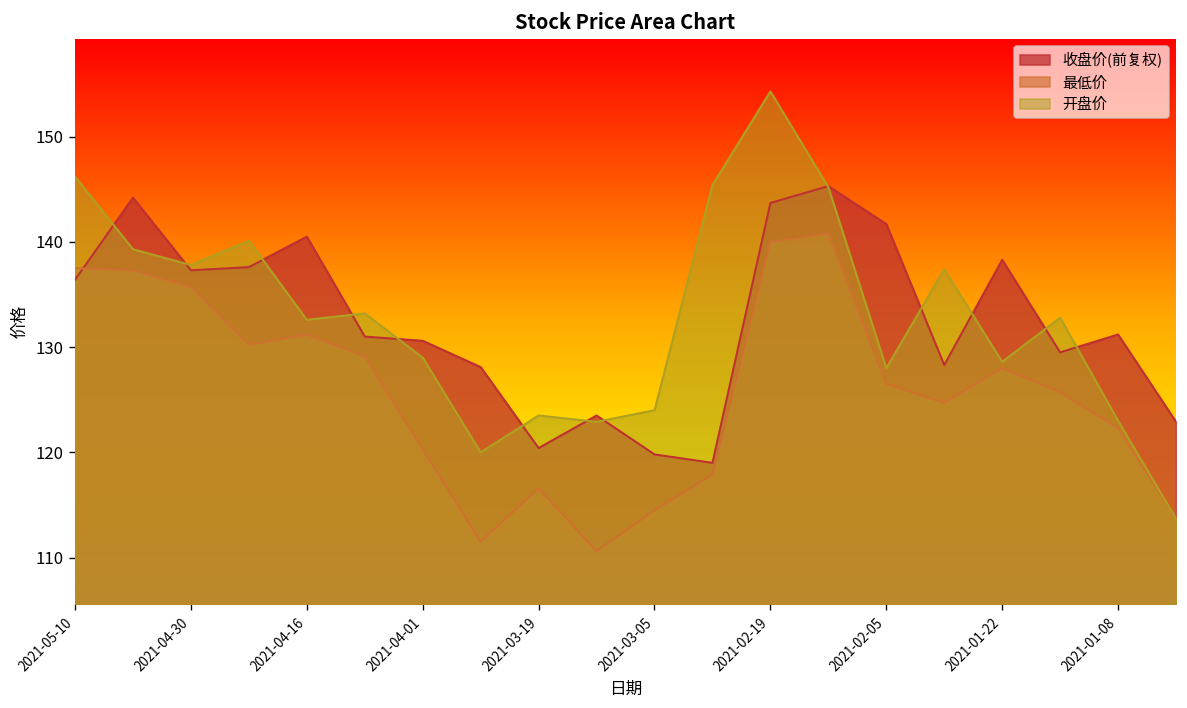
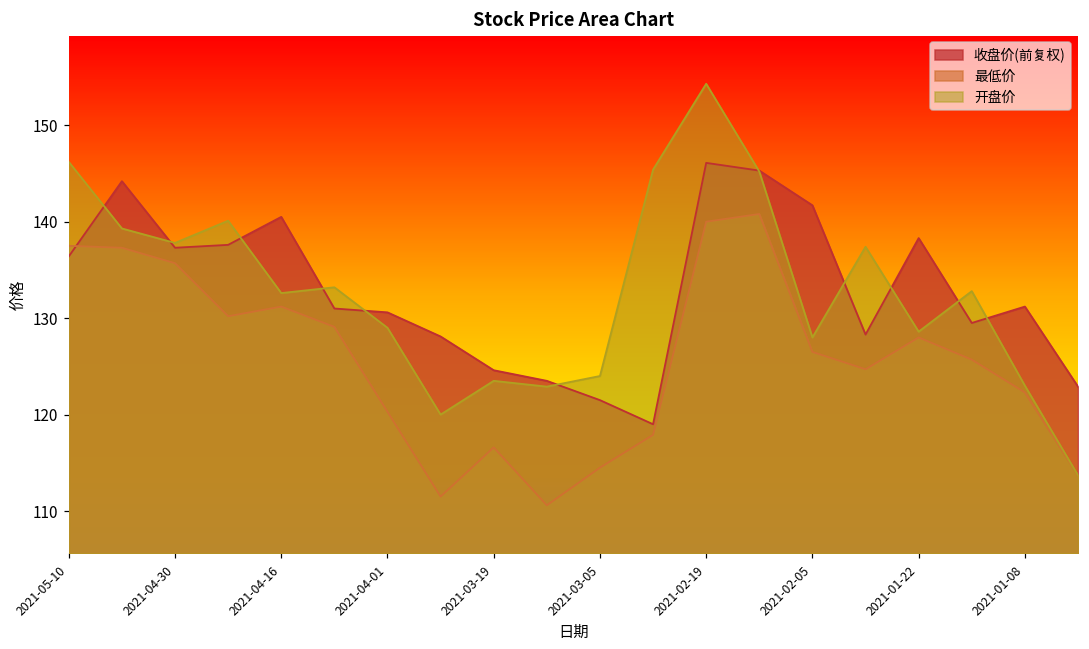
  {
    "收盘价(前复权)": {
      "2021-05-10": 136,
      "2021-04-30": 137,
      "2021-04-16": 141,
      "2021-04-01": 131,
-     "2021-03-19": 120,
-     "2021-03-05": 120,
-     "2021-02-19": 144,
+     "2021-03-19": 125,
+     "2021-03-05": 122,
+     "2021-02-19": 146,
      "2021-02-05": 142,
      "2021-01-22": 138,
      "2021-01-08": 131
    }
  }
